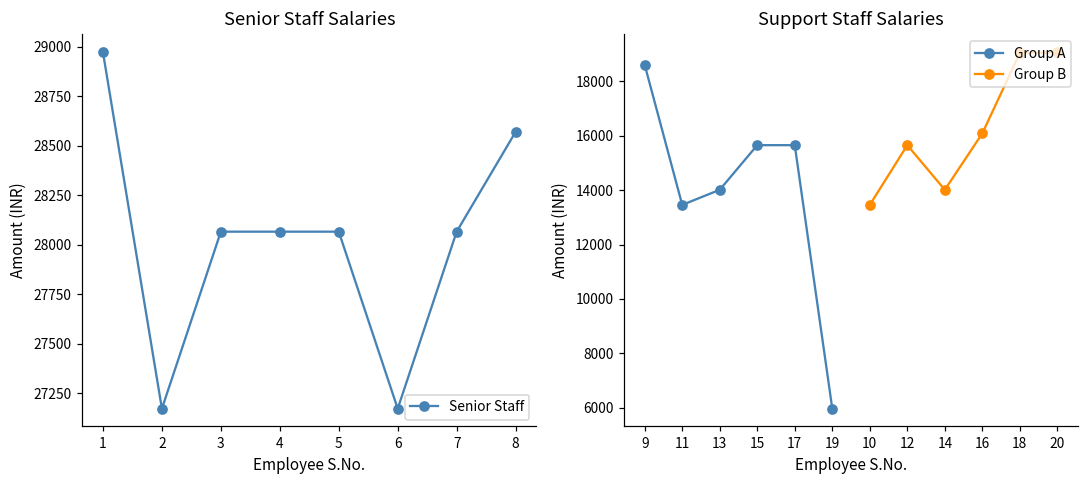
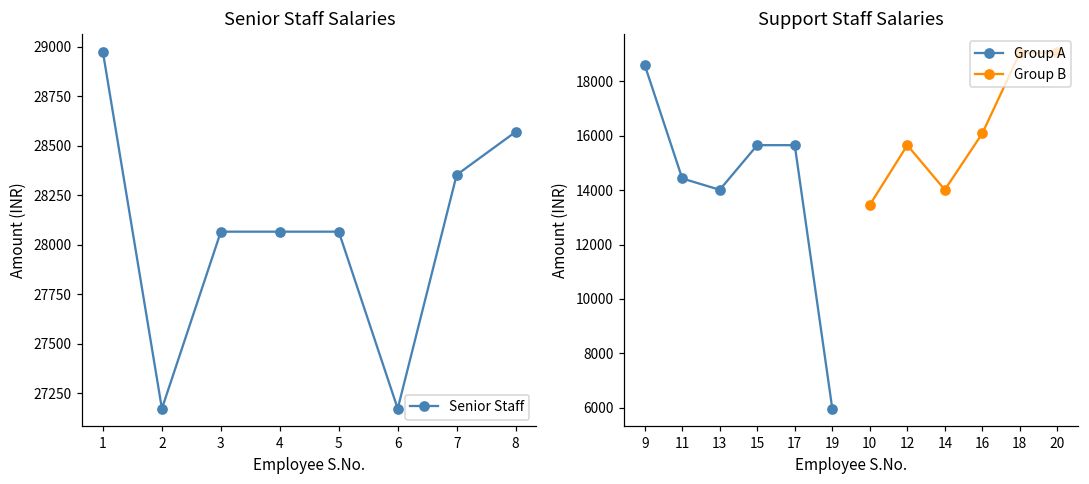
  {
    "Senior Staff Salaries": {
      "1": 28970,
      "2": 27170,
      "3": 28070,
      "4": 28070,
      "5": 28070,
      "6": 27170,
-     "7": 28070,
+     "7": 28350,
      "8": 28570
    },
    "Support Staff Salaries": {
      "Group A": {
        "9": 18600,
-       "11": 13500,
+       "11": 14400,
        "13": 14000,
        "15": 15700,
        "17": 15700,
        "19": 6000
      },
      "Group B": {
        "10": 13500,
        "12": 15700,
        "14": 14000,
        "16": 16100
      }
    }
  }
